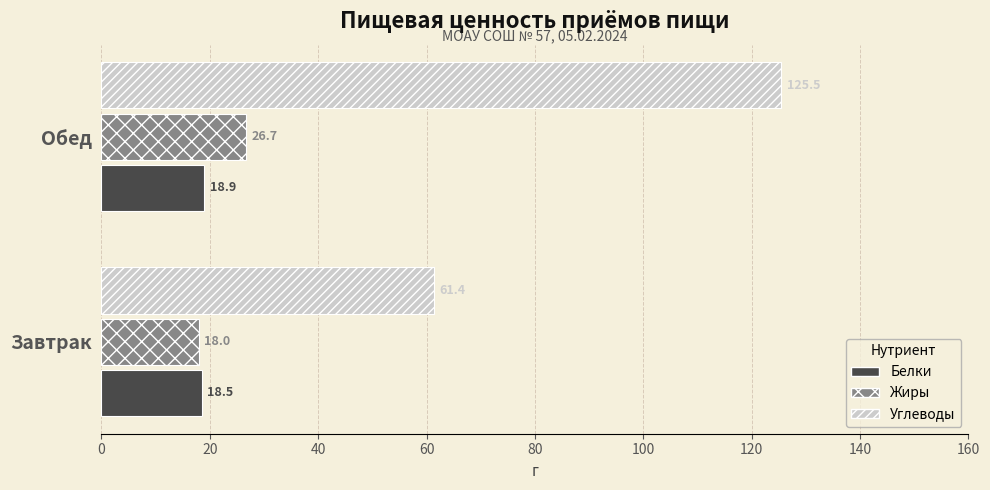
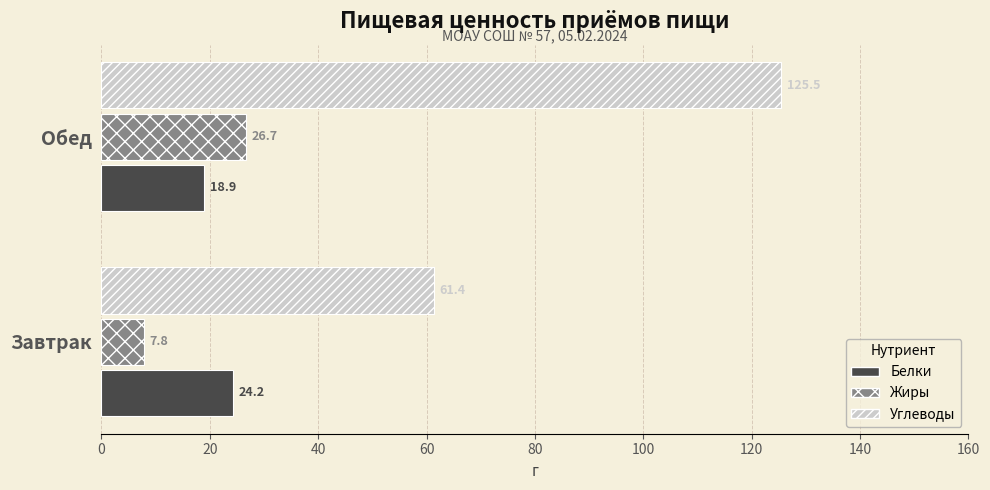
  {
    "Белки": {
      "Обед": 18.9,
-     "Завтрак": 18.5
+     "Завтрак": 24.2
    },
    "Жиры": {
      "Обед": 26.7,
-     "Завтрак": 18.0
+     "Завтрак": 7.8
    },
    "Углеводы": {
      "Обед": 125,
      "Завтрак": 61
    }
  }
